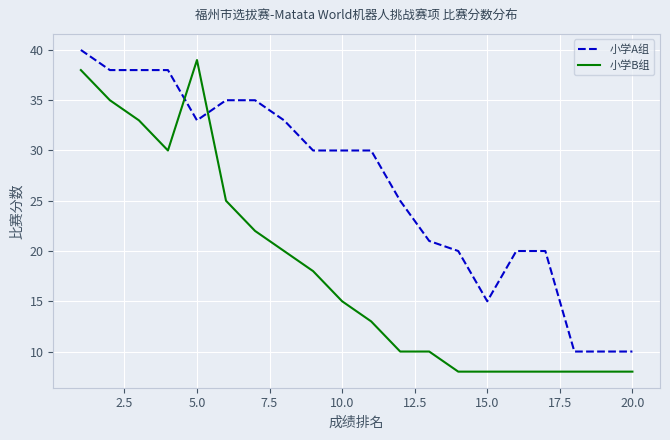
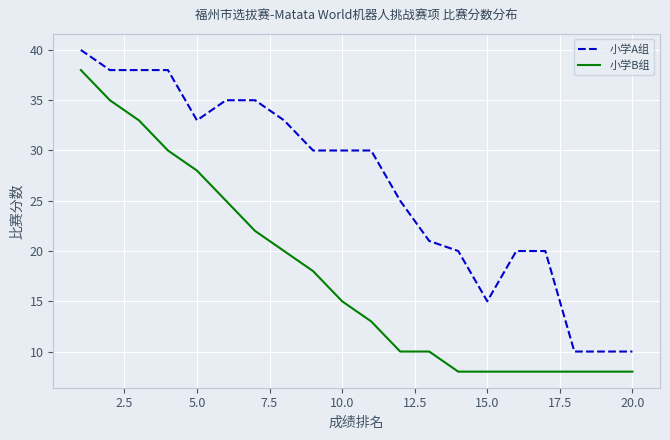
  {
    "小学A组": {
      "5.0": 33,
      "10.0": 30,
      "15.0": 15,
      "20.0": 10
    },
    "小学B组": {
-     "5.0": 39,
+     "5.0": 28,
      "10.0": 15,
      "15.0": 8,
      "20.0": 8
    }
  }
